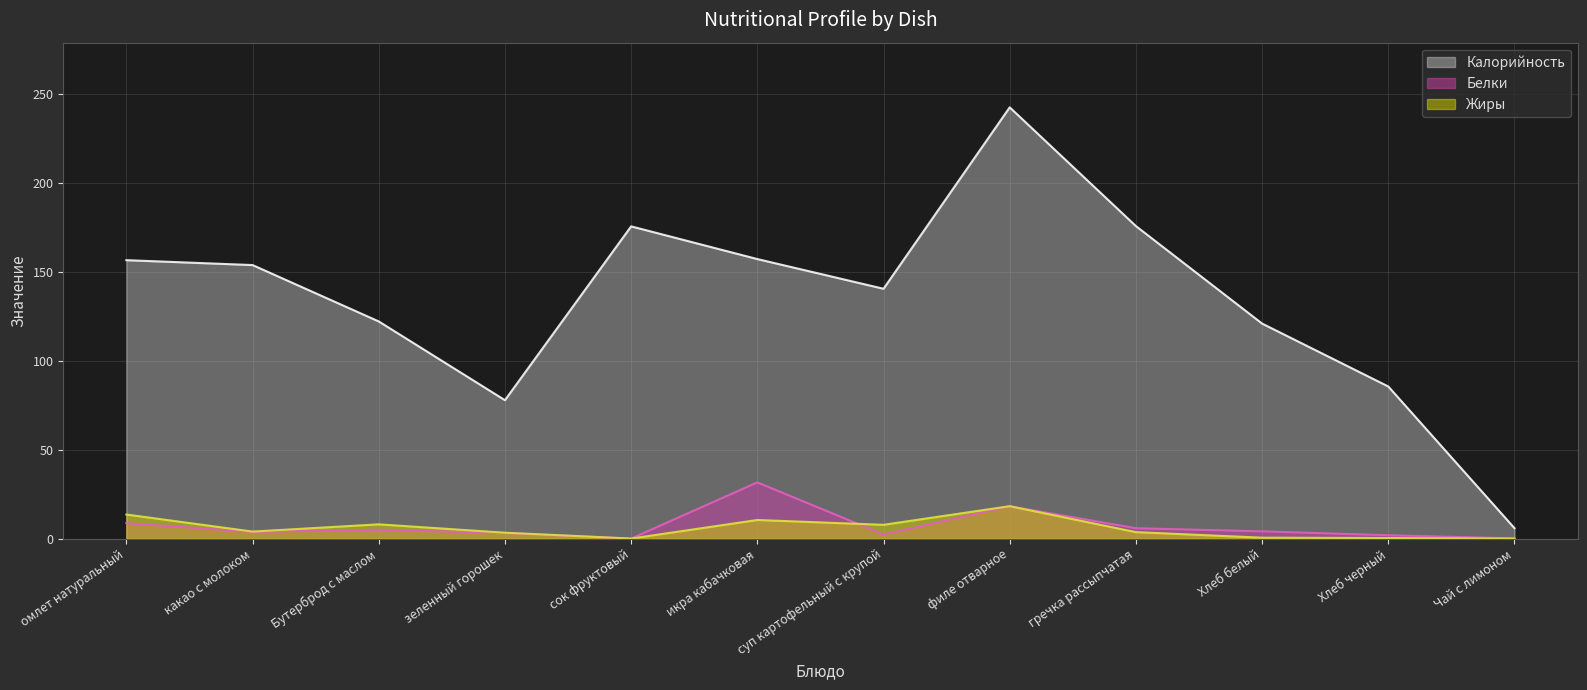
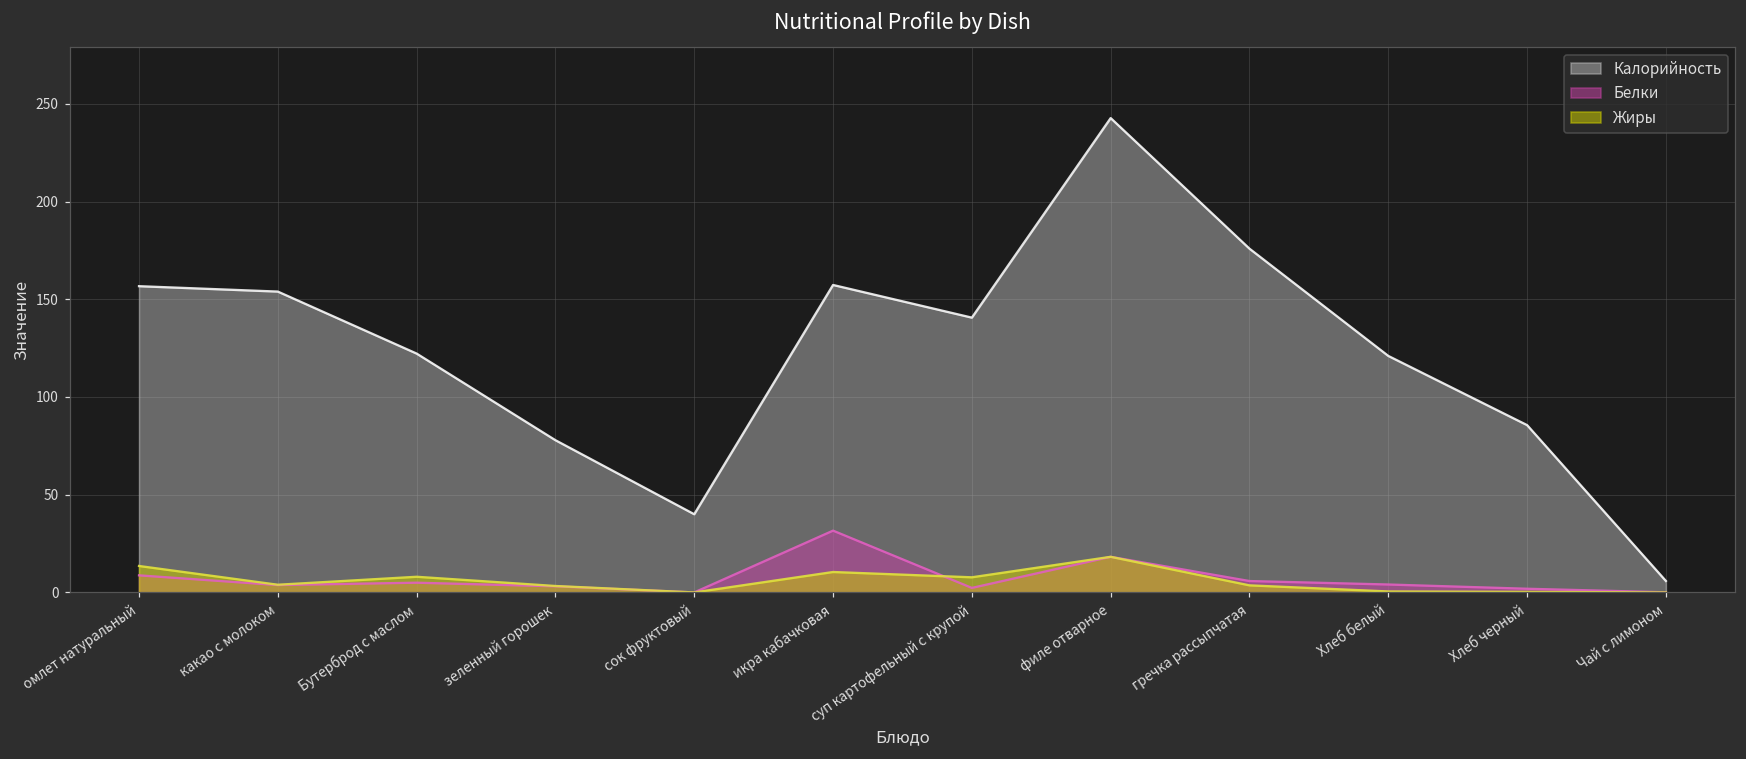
  {
    "Калорийность": {
      "омлет натуральный": 157,
      "какао с молоком": 154,
      "Бутерброд с маслом": 122,
      "зеленный горошек": 78,
-     "сок фруктовый": 176,
+     "сок фруктовый": 40,
      "икра кабачковая": 157,
      "суп картофельный с крупой": 141,
      "филе отварное": 243,
      "гречка рассыпчатая": 176,
      "Хлеб белый": 121,
      "Хлеб черный": 86,
      "Чай с лимоном": 6
    },
    "Белки": {
      "омлет натуральный": 9,
      "Бутерброд с маслом": 5,
      "икра кабачковая": 32,
      "суп картофельный с крупой": 2,
      "гречка рассыпчатая": 6,
      "Хлеб белый": 4,
      "Хлеб черный": 2
    },
    "Жиры": {
      "омлет натуральный": 14,
      "Бутерброд с маслом": 8,
      "икра кабачковая": 10,
      "суп картофельный с крупой": 8,
      "гречка рассыпчатая": 4,
      "Хлеб белый": 1,
      "Хлеб черный": 0
    }
  }
